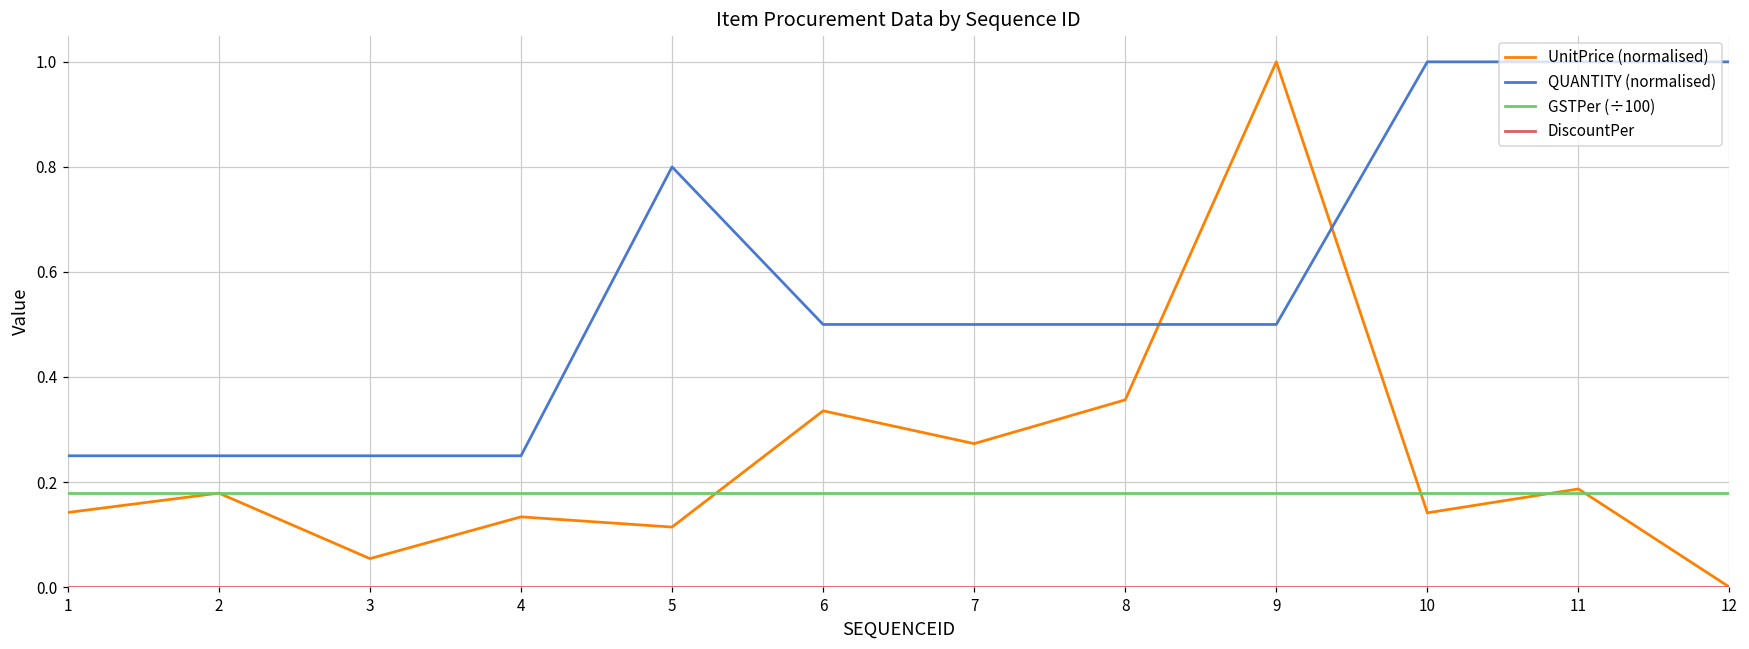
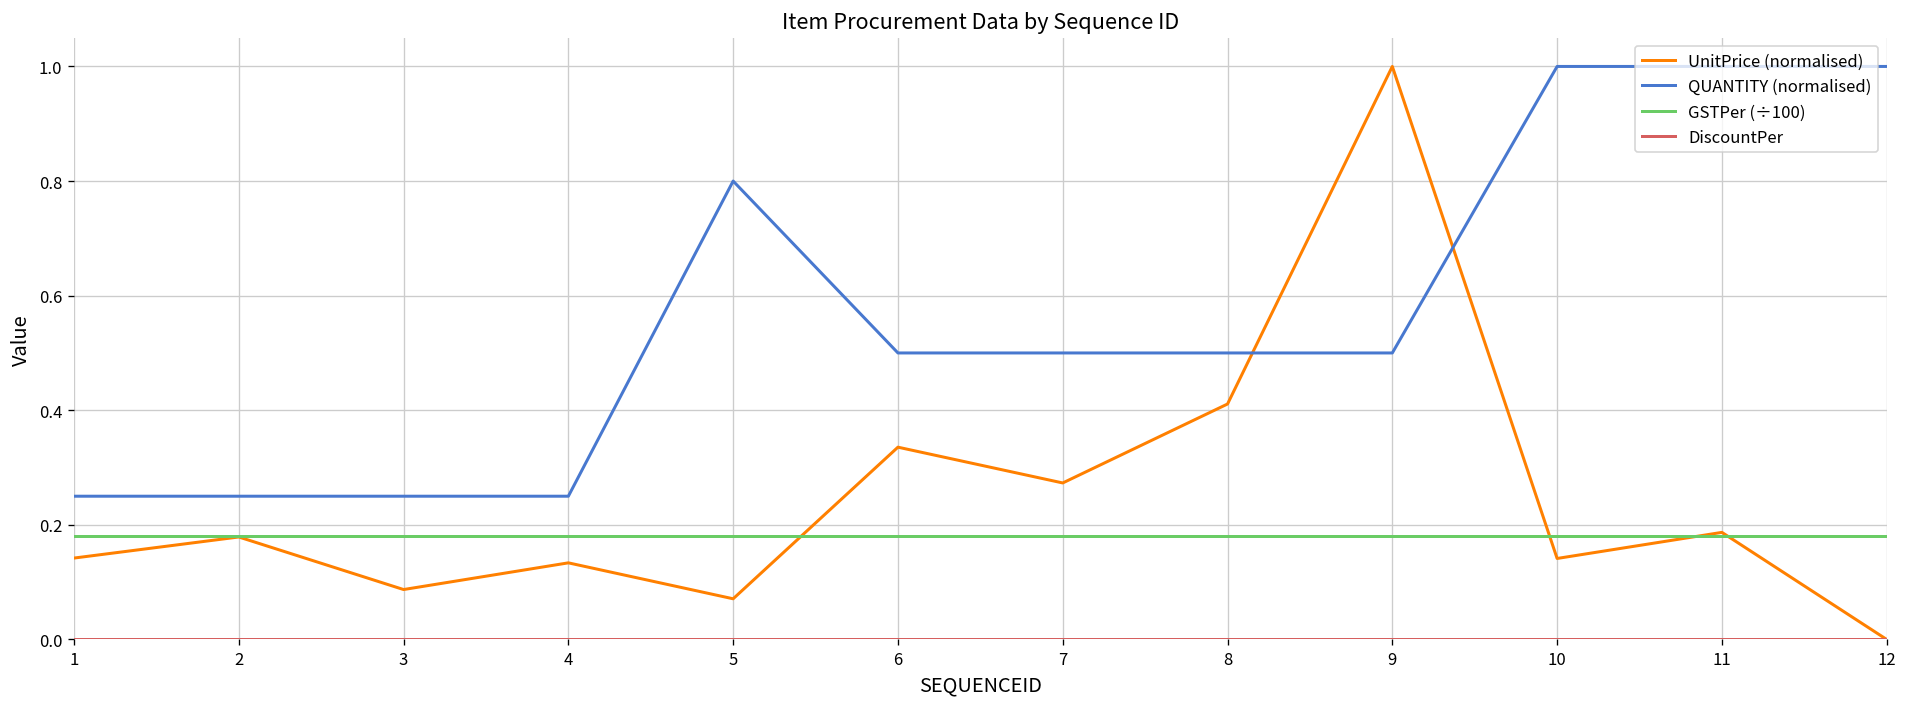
  {
    "UnitPrice (normalised)": {
      "1": 0.14,
-     "3": 0.05,
+     "3": 0.09,
      "4": 0.13,
-     "5": 0.11,
+     "5": 0.07,
      "6": 0.34,
      "7": 0.27,
-     "8": 0.36,
+     "8": 0.41,
      "9": 1.00,
      "10": 0.14,
      "11": 0.19
    },
    "QUANTITY (normalised)": {
      "1": 0.25,
      "2": 0.25,
      "3": 0.25,
      "4": 0.25,
      "5": 0.80,
      "6": 0.50,
      "7": 0.50,
      "8": 0.50,
      "9": 0.50,
      "10": 1.00,
      "12": 1.00
    },
    "GSTPer (÷100)": {
      "1": 0.18,
      "3": 0.18,
      "4": 0.18,
      "5": 0.18,
      "6": 0.18,
      "7": 0.18,
      "8": 0.18,
      "9": 0.18,
      "10": 0.18,
      "11": 0.18,
      "12": 0.18
    },
    "DiscountPer": {
      "1": 0.00,
      "2": 0.00,
      "3": 0.00,
      "4": 0.00,
      "5": 0.00,
      "6": 0.00,
      "7": 0.00,
      "8": 0.00,
      "9": 0.00,
      "10": 0.00,
      "11": 0.00
    }
  }
